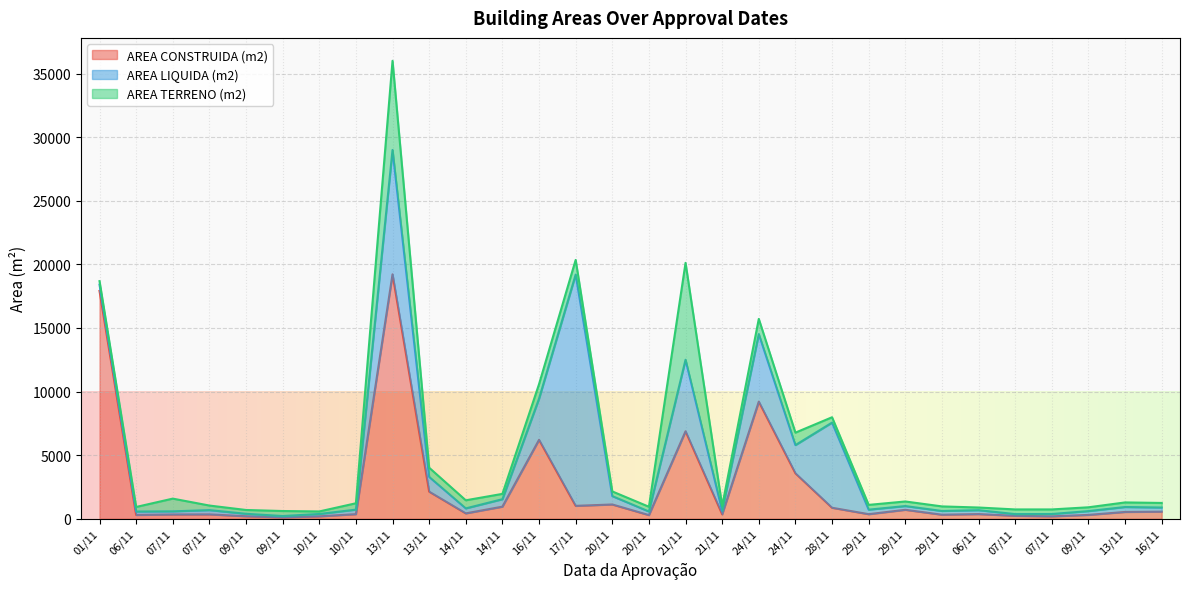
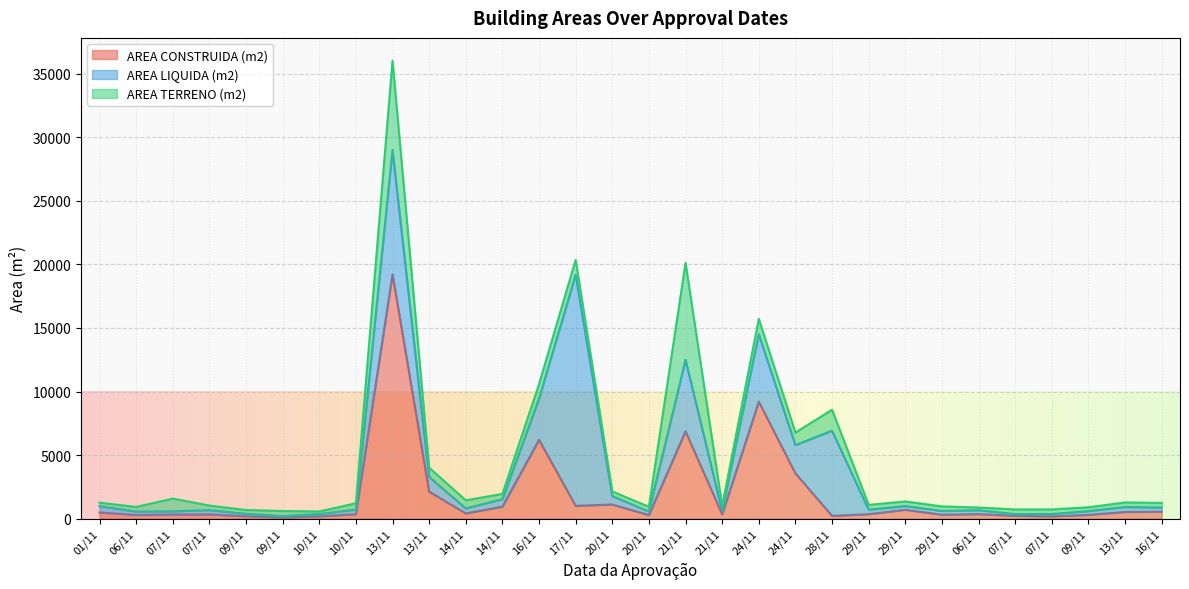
  {
    "AREA CONSTRUIDA (m2)": {
-     "01/11": 17900,
+     "01/11": 500,
      "17/11": 1000,
-     "28/11": 900
+     "28/11": 200
    },
    "AREA LIQUIDA (m2)": {
      "01/11": 500,
      "17/11": 18200,
      "28/11": 6700
    },
    "AREA TERRENO (m2)": {
      "01/11": 300,
      "17/11": 1200,
-     "28/11": 400
+     "28/11": 1600
    }
  }
